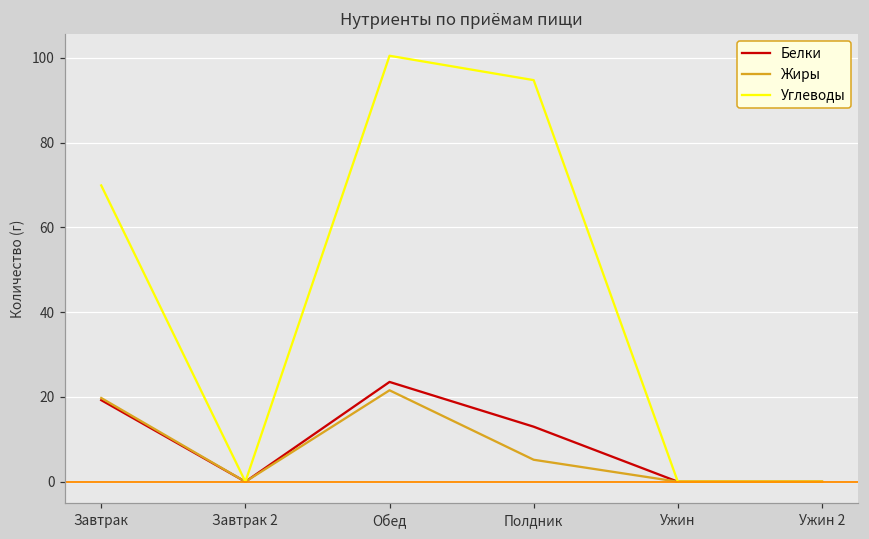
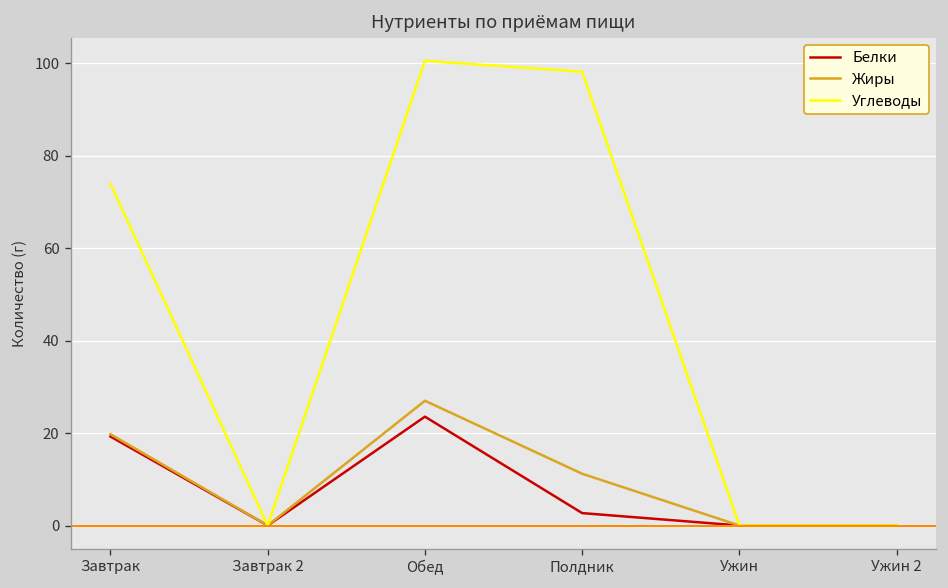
  {
    "Белки": {
      "Обед": 24,
-     "Полдник": 13
+     "Полдник": 3
    },
    "Жиры": {
-     "Обед": 22,
-     "Полдник": 5
+     "Обед": 27,
+     "Полдник": 11
    },
    "Углеводы": {
-     "Завтрак": 70,
+     "Завтрак": 74,
      "Обед": 101,
-     "Полдник": 95
+     "Полдник": 98
    }
  }
